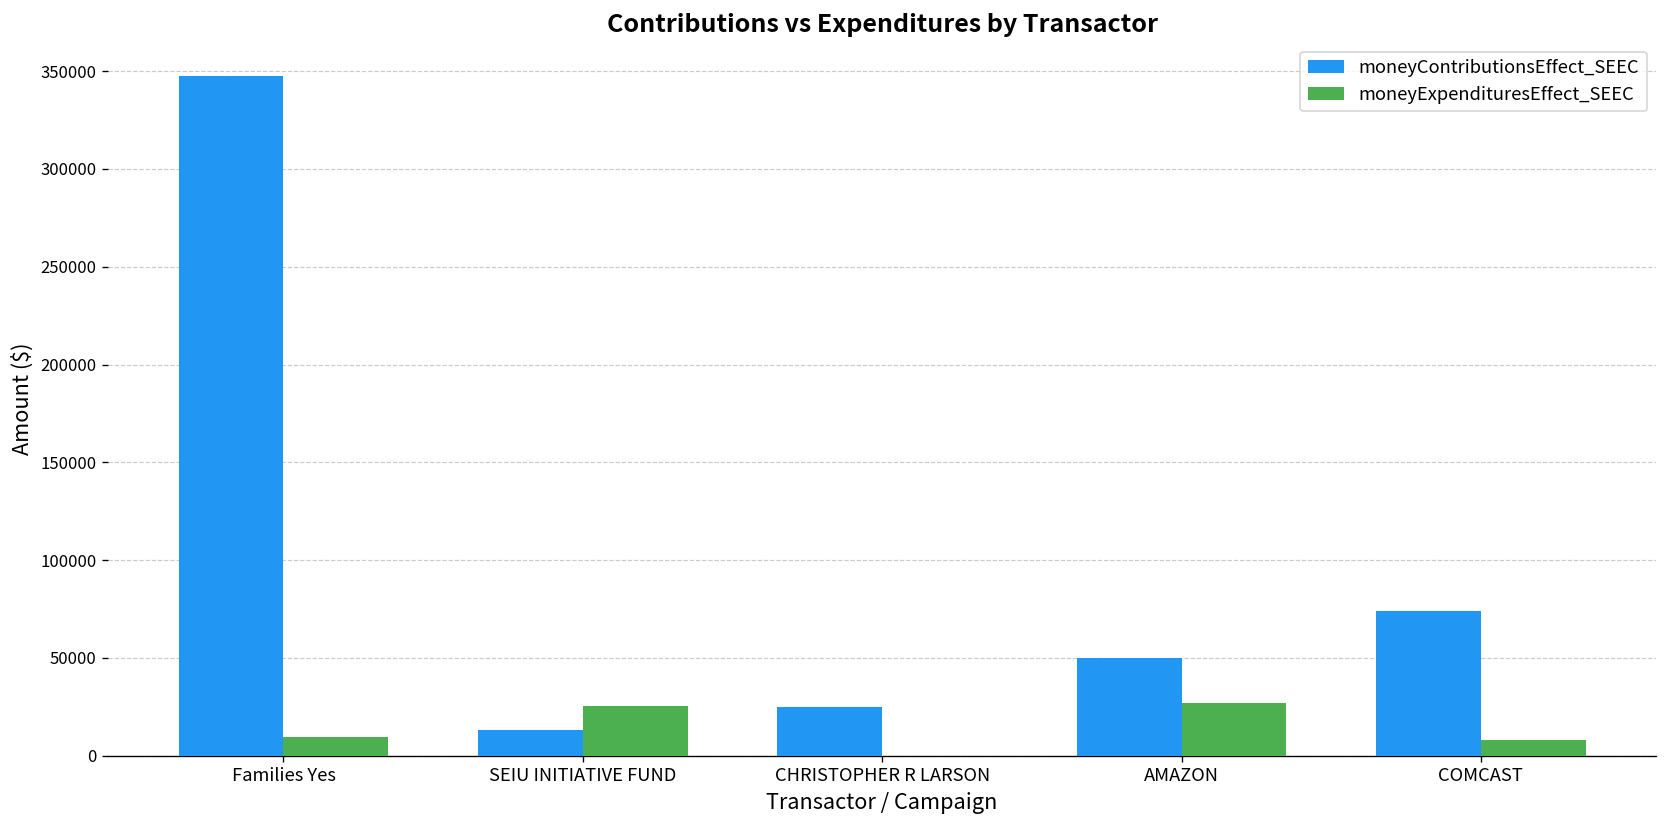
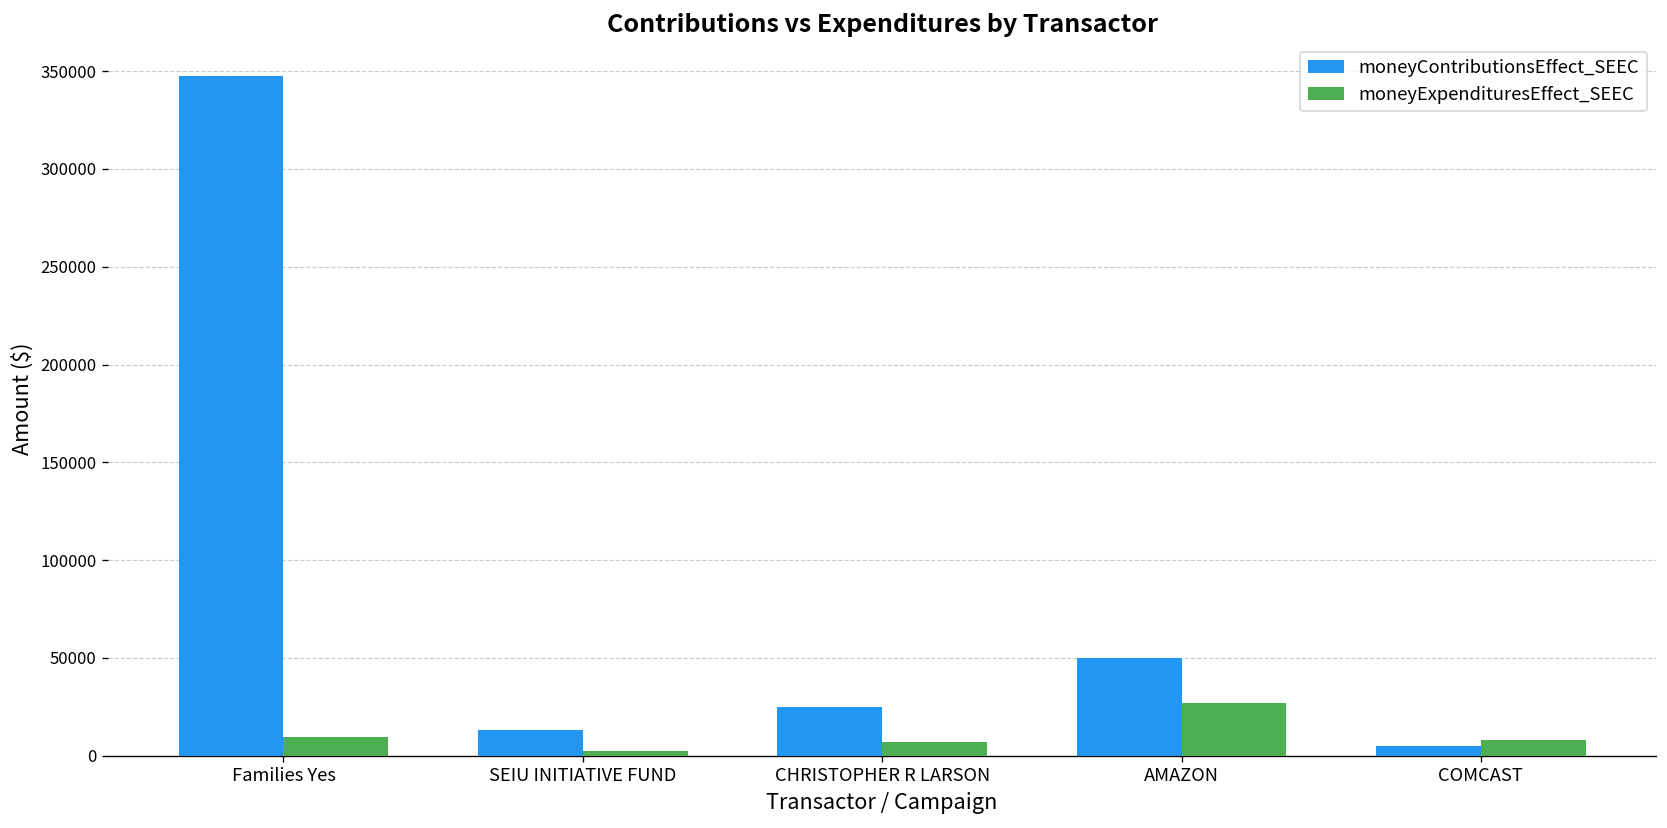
  {
    "moneyContributionsEffect_SEEC": {
      "Families Yes": 347000,
      "SEIU INITIATIVE FUND": 13000,
      "CHRISTOPHER R LARSON": 25000,
      "AMAZON": 50000,
-     "COMCAST": 74000
+     "COMCAST": 5000
    },
    "moneyExpendituresEffect_SEEC": {
      "Families Yes": 10000,
-     "SEIU INITIATIVE FUND": 25000,
-     "CHRISTOPHER R LARSON": 0,
+     "SEIU INITIATIVE FUND": 3000,
+     "CHRISTOPHER R LARSON": 7000,
      "AMAZON": 27000,
      "COMCAST": 8000
    }
  }
